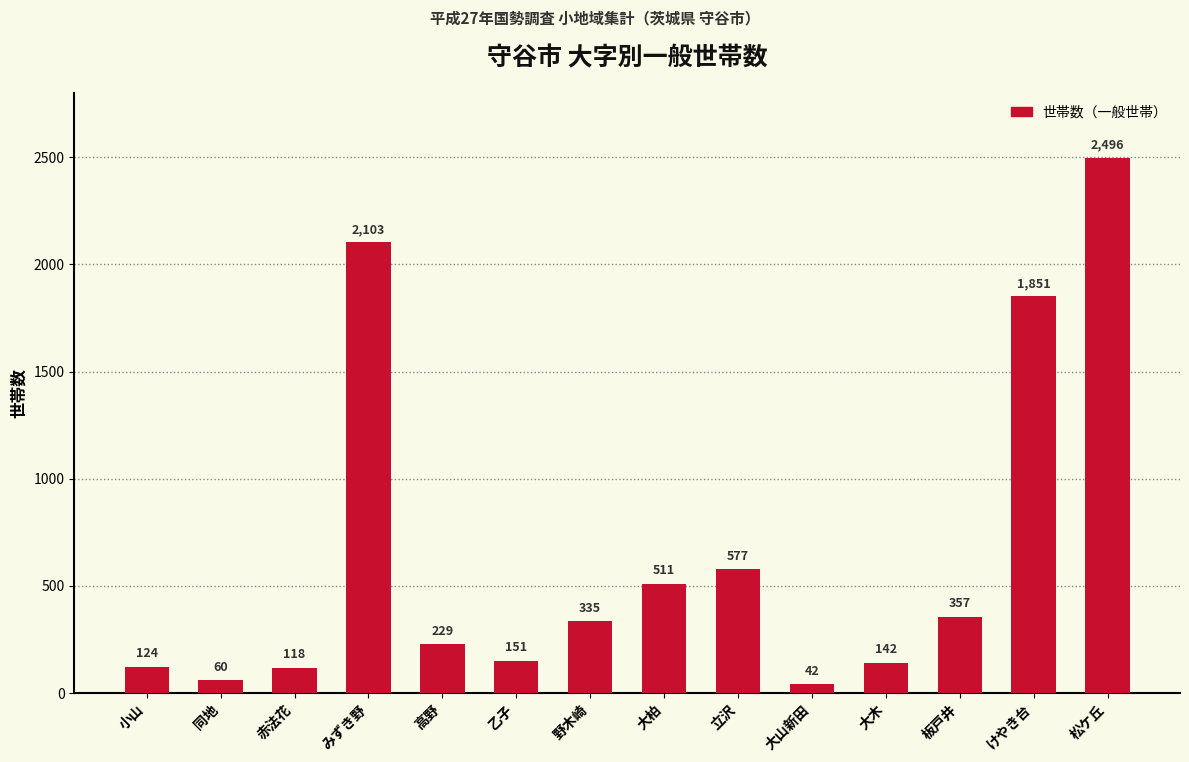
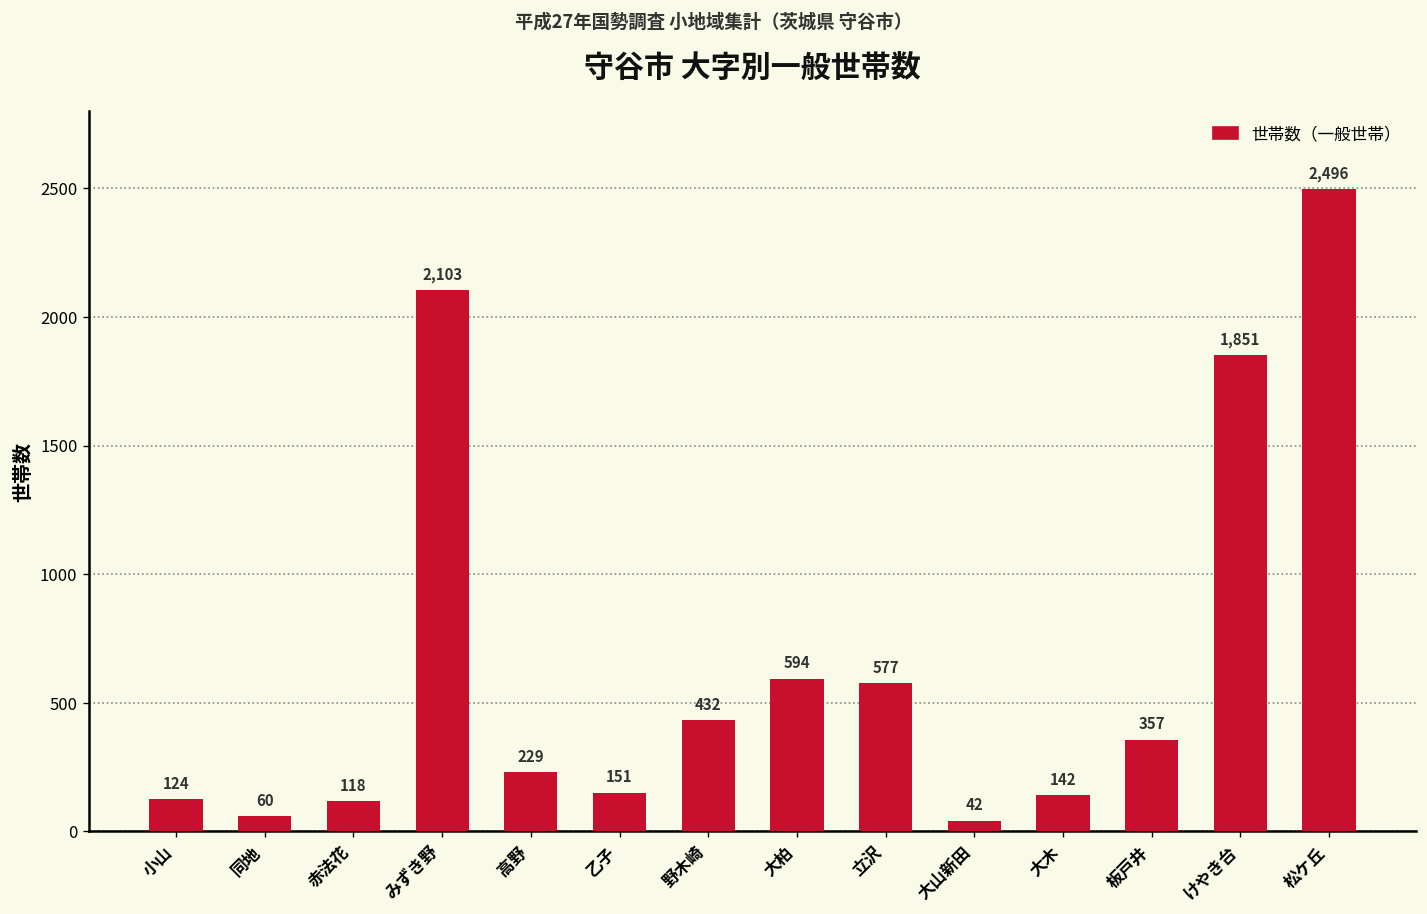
  {
    "小山": "124",
    "同地": "60",
    "赤法花": "118",
    "みずき野": "2,103",
    "高野": "229",
    "乙子": "151",
-   "野木崎": "335",
-   "大柏": "511",
+   "野木崎": "432",
+   "大柏": "594",
    "立沢": "577",
    "大山新田": "42",
    "大木": "142",
    "板戸井": "357",
    "けやき台": "1,851",
    "松ケ丘": "2,496"
  }
